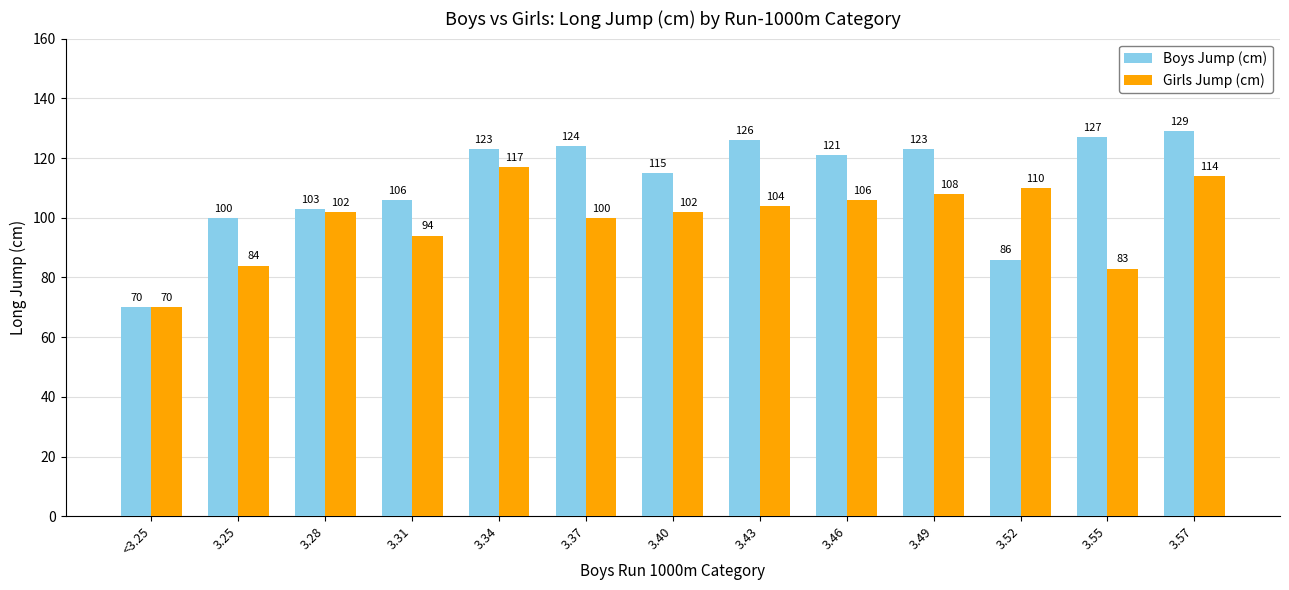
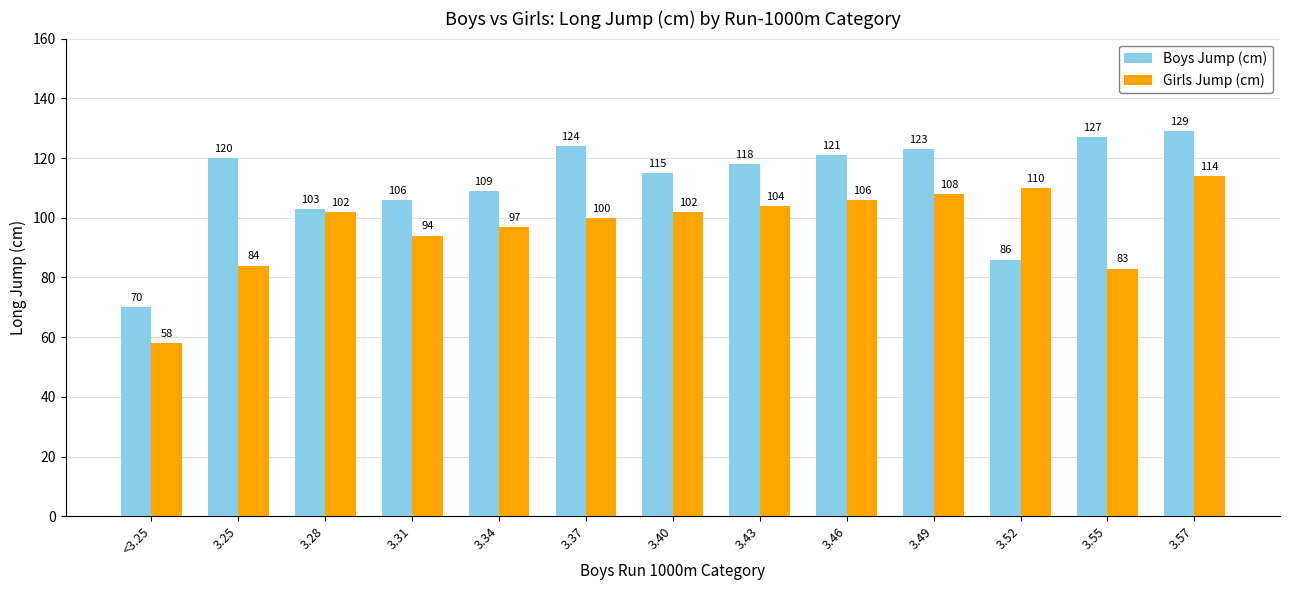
  {
    "Boys Jump (cm)": {
      "<3.25": 70,
-     "3.25": 100,
+     "3.25": 120,
      "3.28": 103,
      "3.31": 106,
-     "3.34": 123,
+     "3.34": 109,
      "3.37": 124,
      "3.40": 115,
-     "3.43": 126,
+     "3.43": 118,
      "3.46": 121,
      "3.49": 123,
      "3.52": 86,
      "3.55": 127,
      "3.57": 129
    },
    "Girls Jump (cm)": {
-     "<3.25": 70,
+     "<3.25": 58,
      "3.25": 84,
      "3.28": 102,
      "3.31": 94,
-     "3.34": 117,
+     "3.34": 97,
      "3.37": 100,
      "3.40": 102,
      "3.43": 104,
      "3.46": 106,
      "3.49": 108,
      "3.52": 110,
      "3.55": 83,
      "3.57": 114
    }
  }
